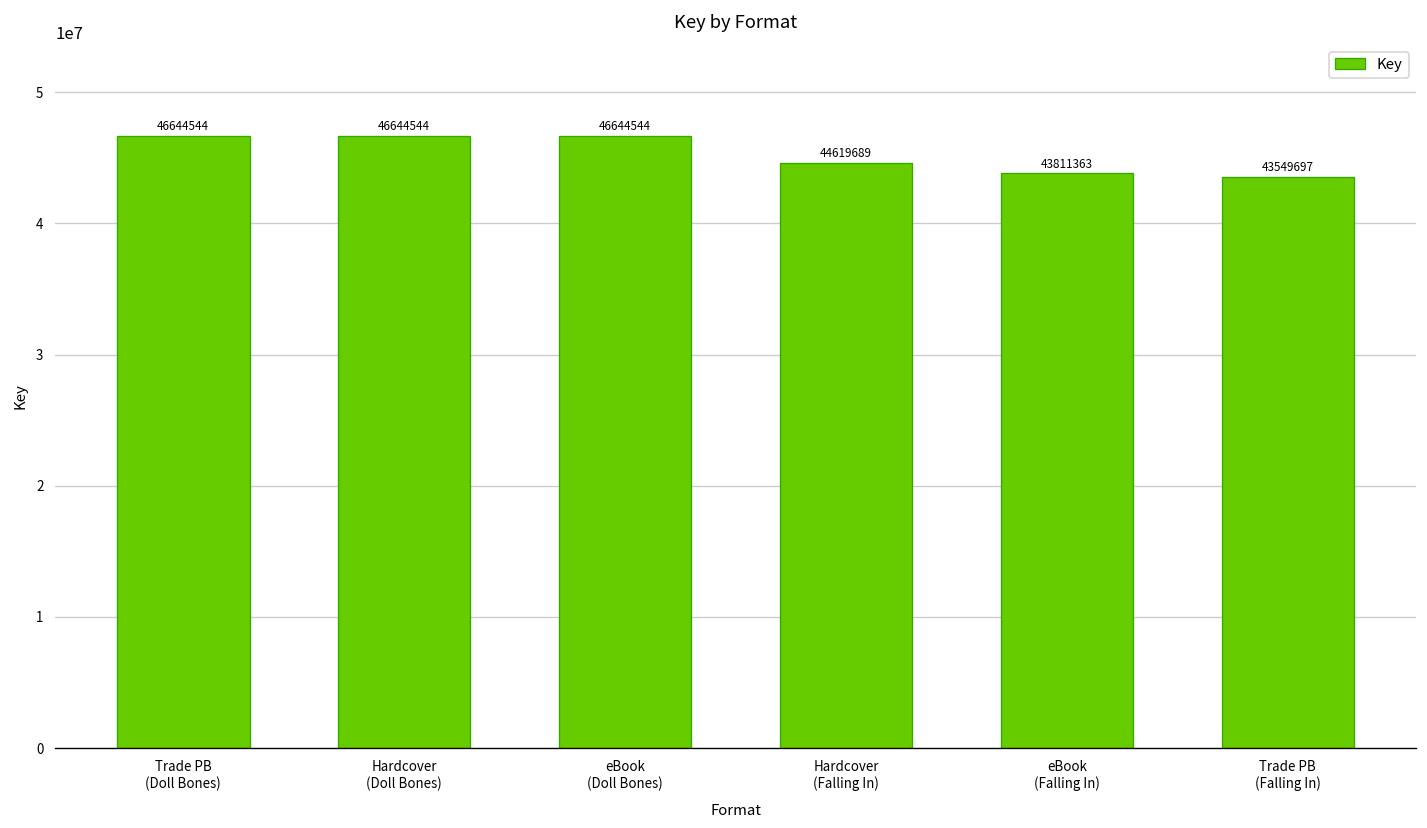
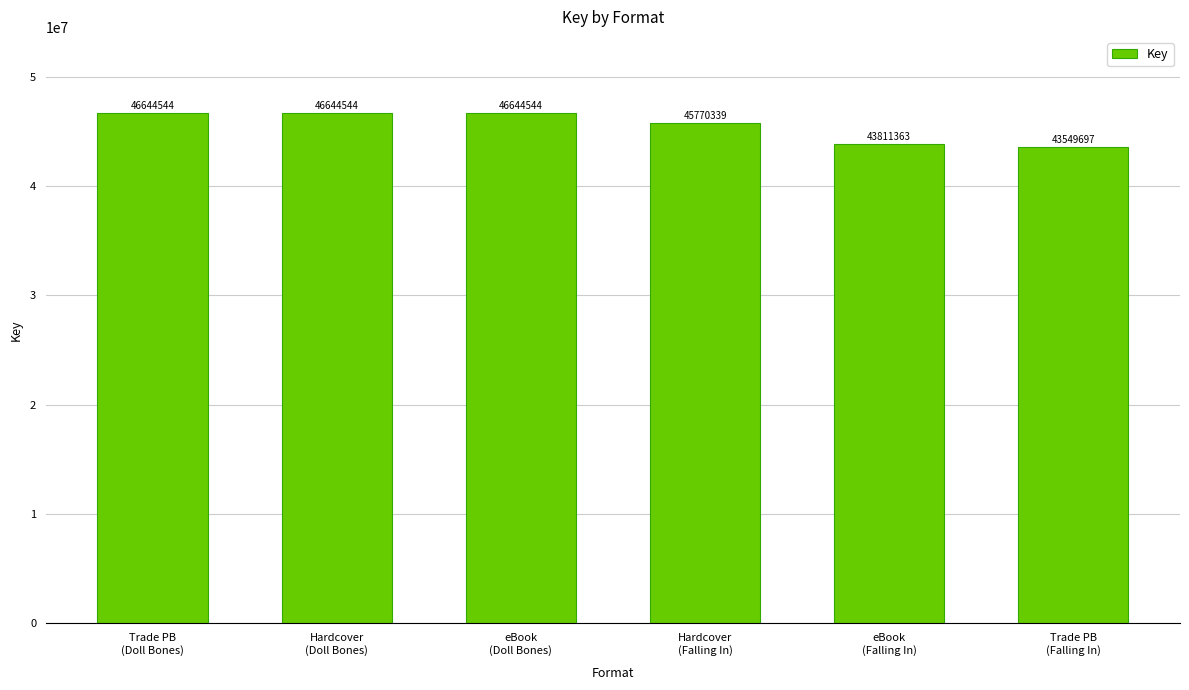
  {
    "Trade PB (Doll Bones)": 46644544,
    "Hardcover (Doll Bones)": 46644544,
    "eBook (Doll Bones)": 46644544,
-   "Hardcover (Falling In)": 44619689,
+   "Hardcover (Falling In)": 45770339,
    "eBook (Falling In)": 43811363,
    "Trade PB (Falling In)": 43549697
  }
